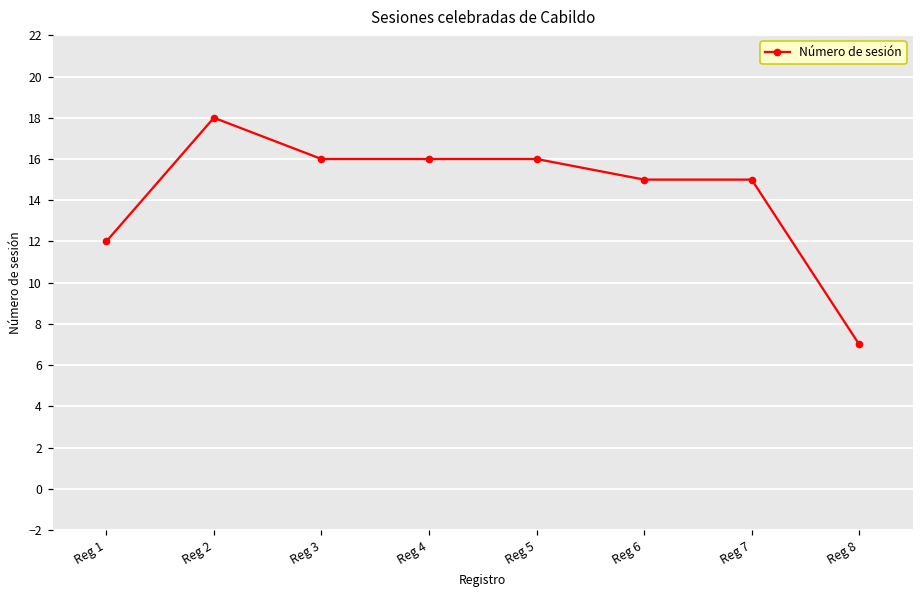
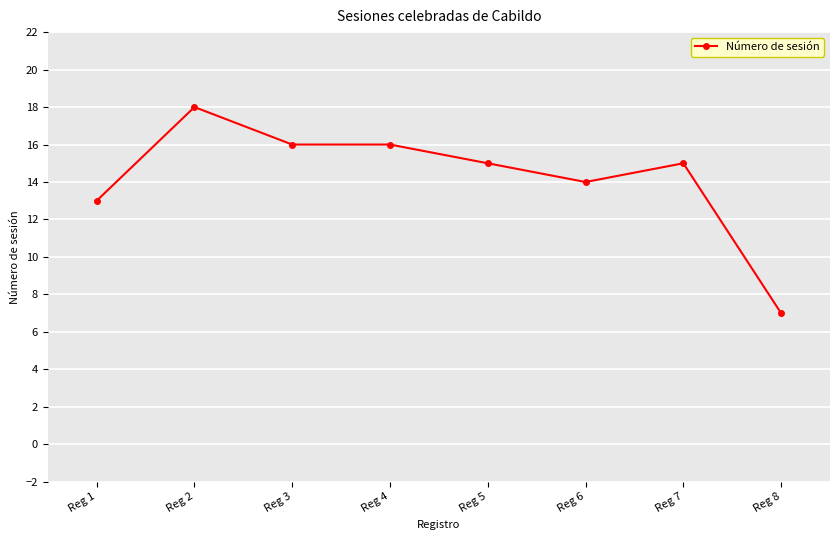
  {
-   "Reg 1": 12,
+   "Reg 1": 13,
    "Reg 2": 18,
    "Reg 3": 16,
    "Reg 4": 16,
-   "Reg 5": 16,
-   "Reg 6": 15,
+   "Reg 5": 15,
+   "Reg 6": 14,
    "Reg 7": 15,
    "Reg 8": 7
  }
